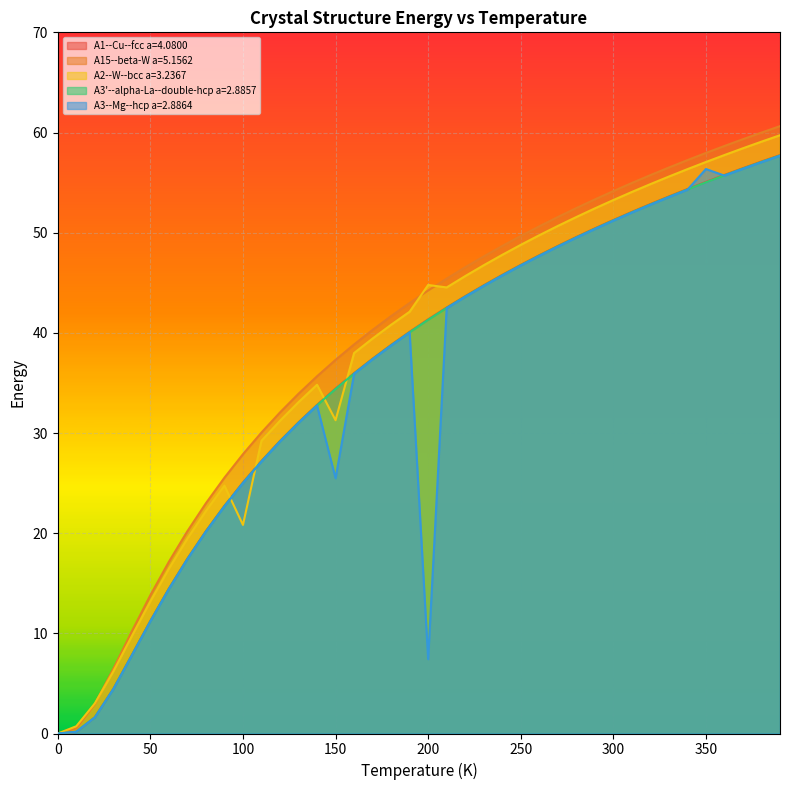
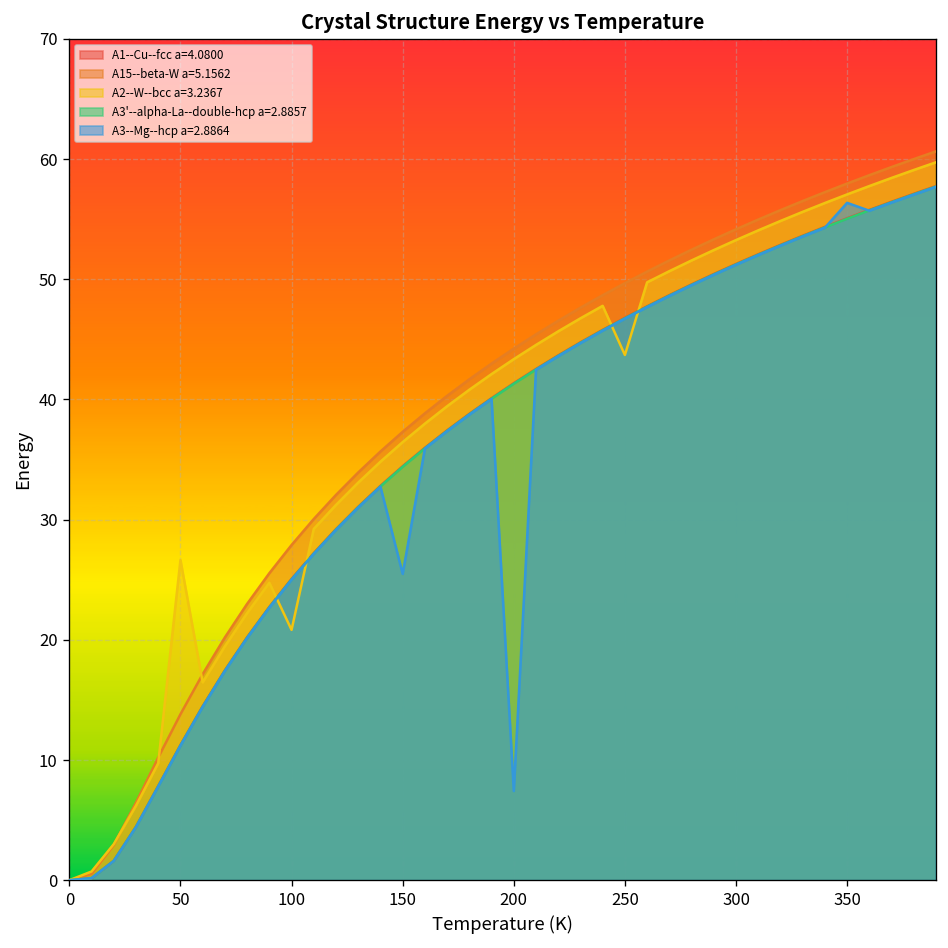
  {
    "A2--W--bcc a=3.2367": {
-     "50": 13.2,
+     "50": 26.6,
      "100": 20.8,
-     "150": 31.3,
-     "200": 44.8,
-     "250": 48.8,
+     "150": 36.4,
+     "200": 43.3,
+     "250": 43.7,
      "300": 53.3,
      "350": 57.1
    },
    "A3--Mg--hcp a=2.8864": {
      "150": 25.5,
      "200": 7.4,
      "350": 56.4
    }
  }
